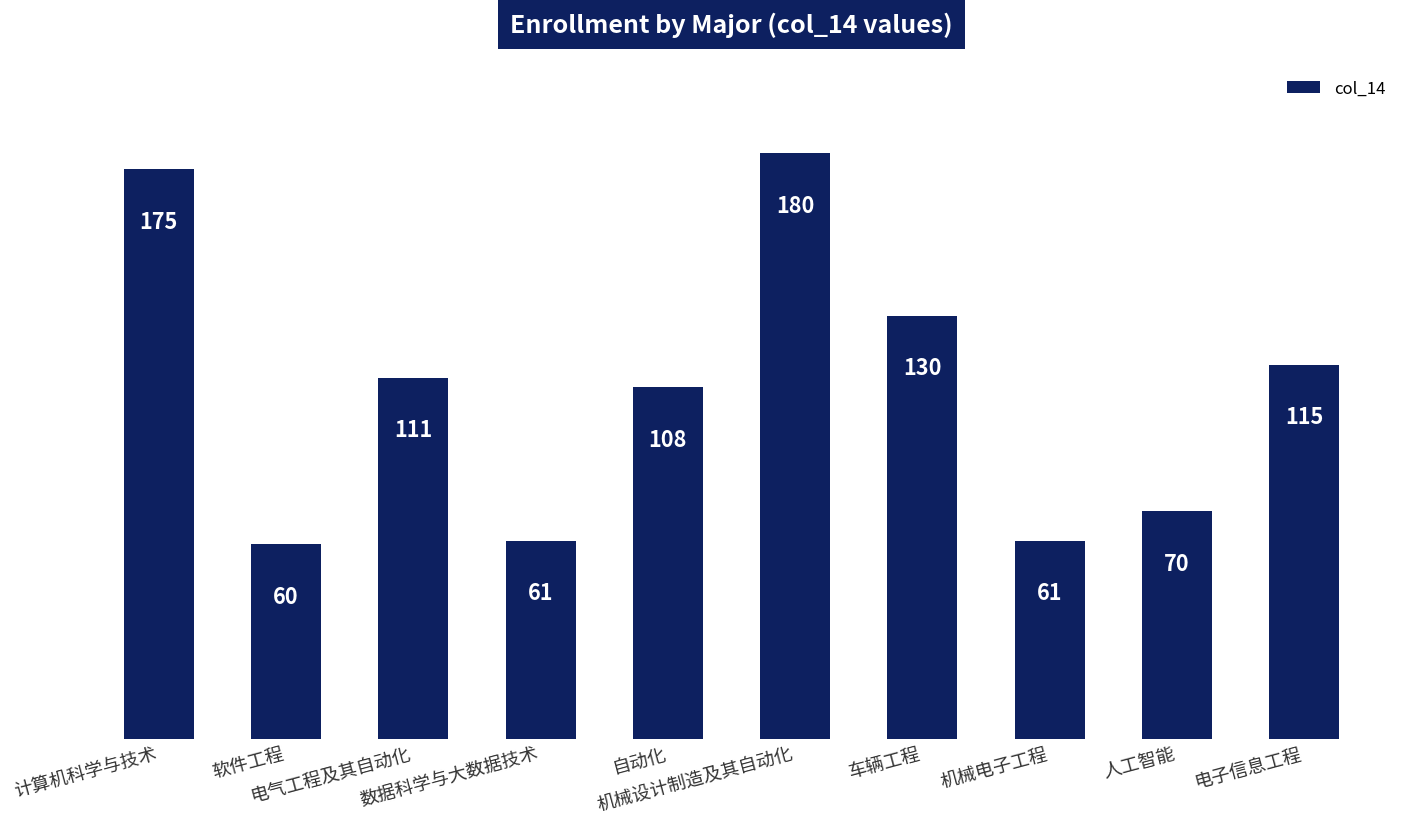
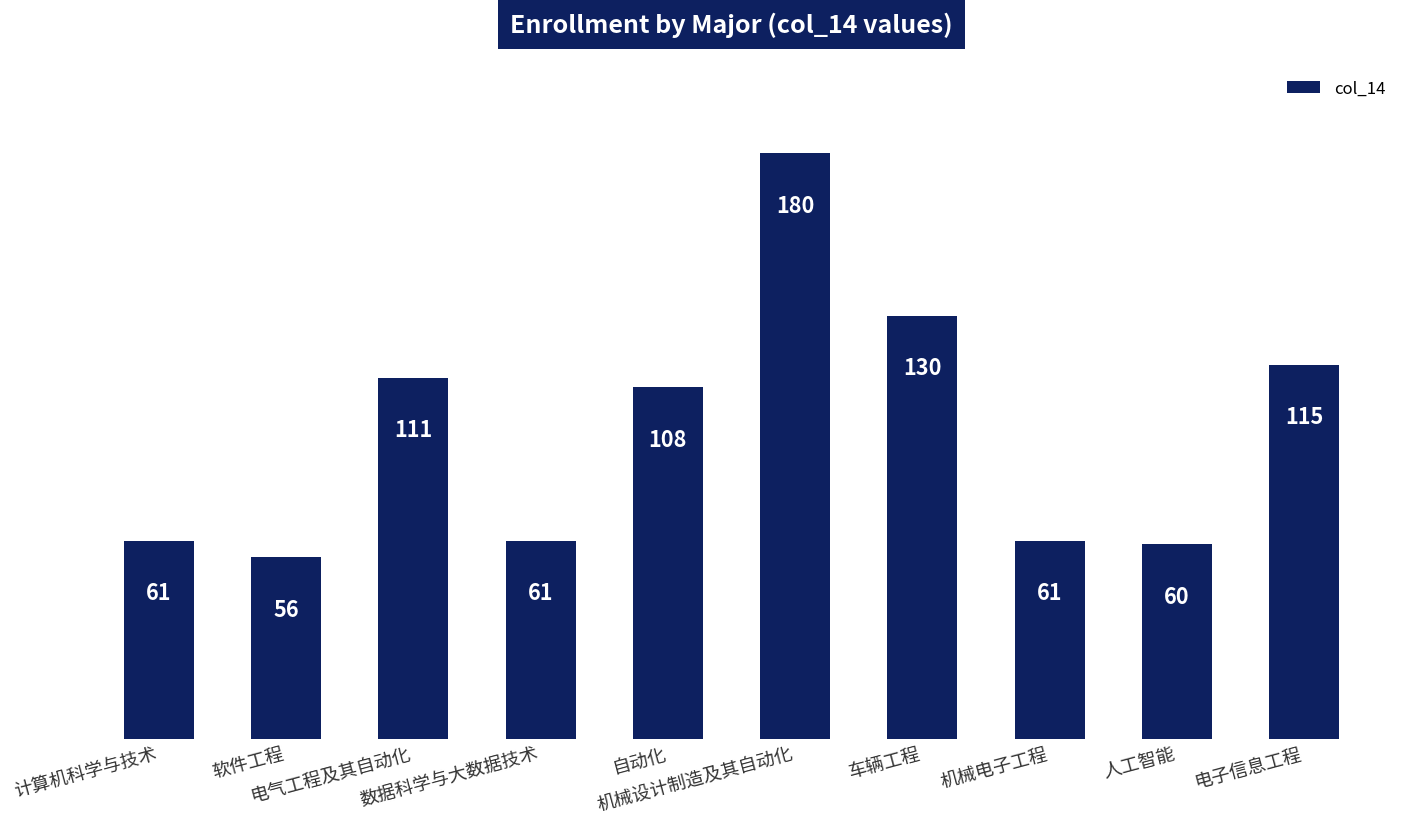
  {
-   "计算机科学与技术": 175,
-   "软件工程": 60,
+   "计算机科学与技术": 61,
+   "软件工程": 56,
    "电气工程及其自动化": 111,
    "数据科学与大数据技术": 61,
    "自动化": 108,
    "机械设计制造及其自动化": 180,
    "车辆工程": 130,
    "机械电子工程": 61,
-   "人工智能": 70,
+   "人工智能": 60,
    "电子信息工程": 115
  }
